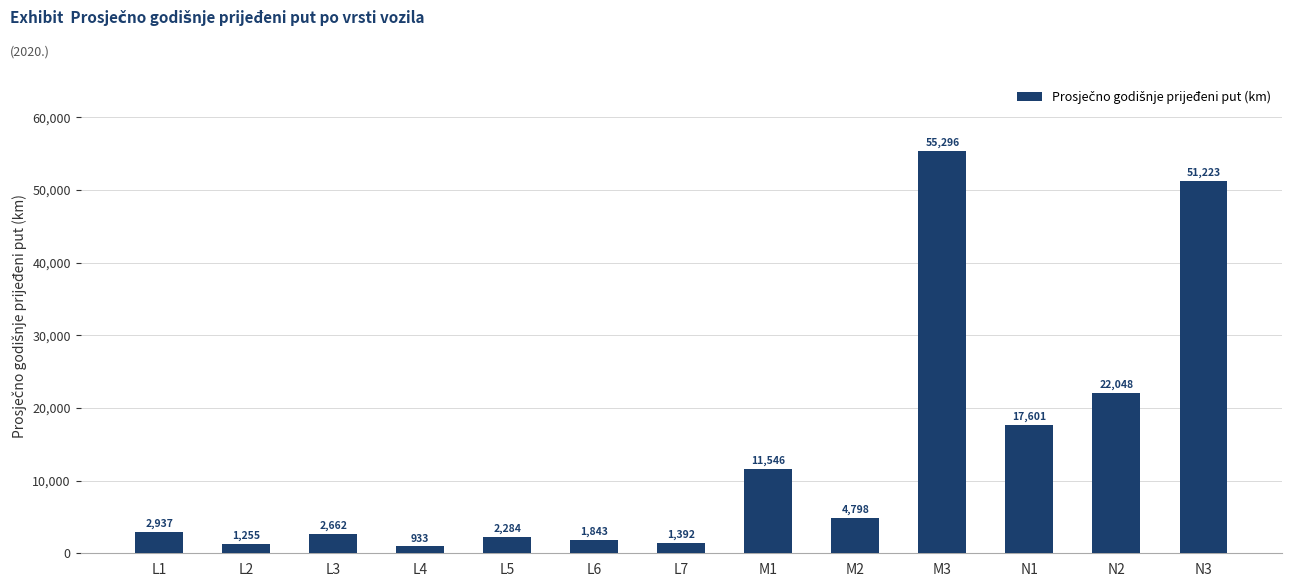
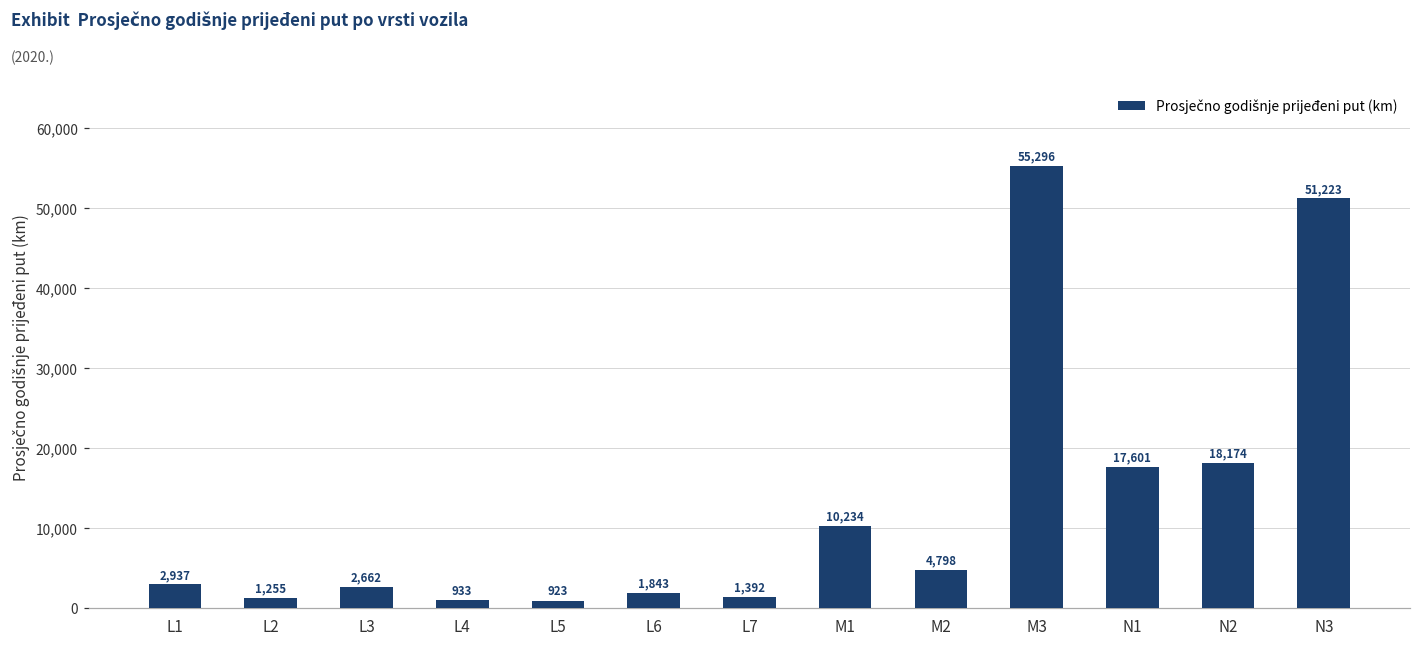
  {
    "L1": "2,937",
    "L2": "1,255",
    "L3": "2,662",
    "L4": "933",
-   "L5": "2,284",
+   "L5": "923",
    "L6": "1,843",
    "L7": "1,392",
-   "M1": "11,546",
+   "M1": "10,234",
    "M2": "4,798",
    "M3": "55,296",
    "N1": "17,601",
-   "N2": "22,048",
+   "N2": "18,174",
    "N3": "51,223"
  }
